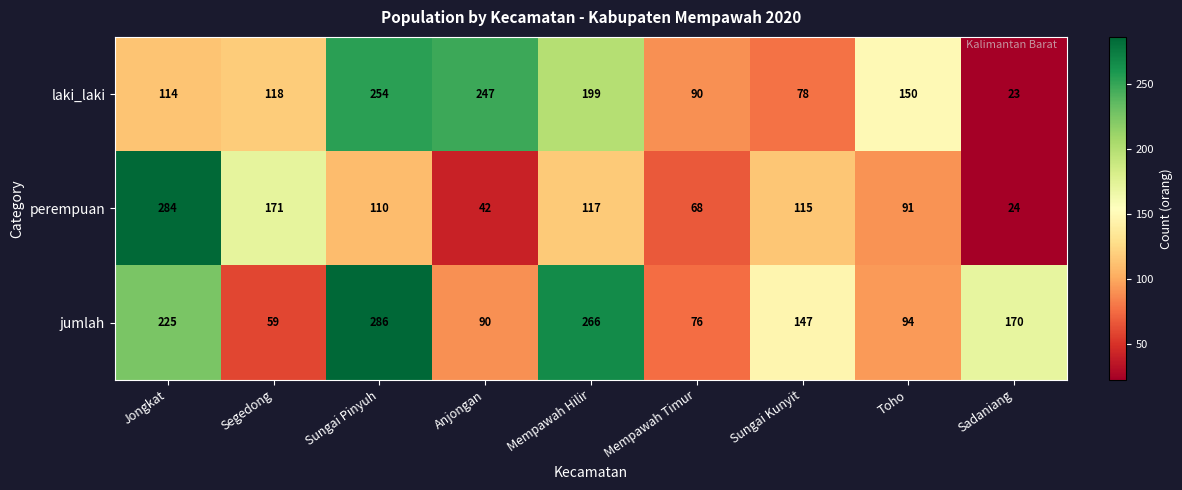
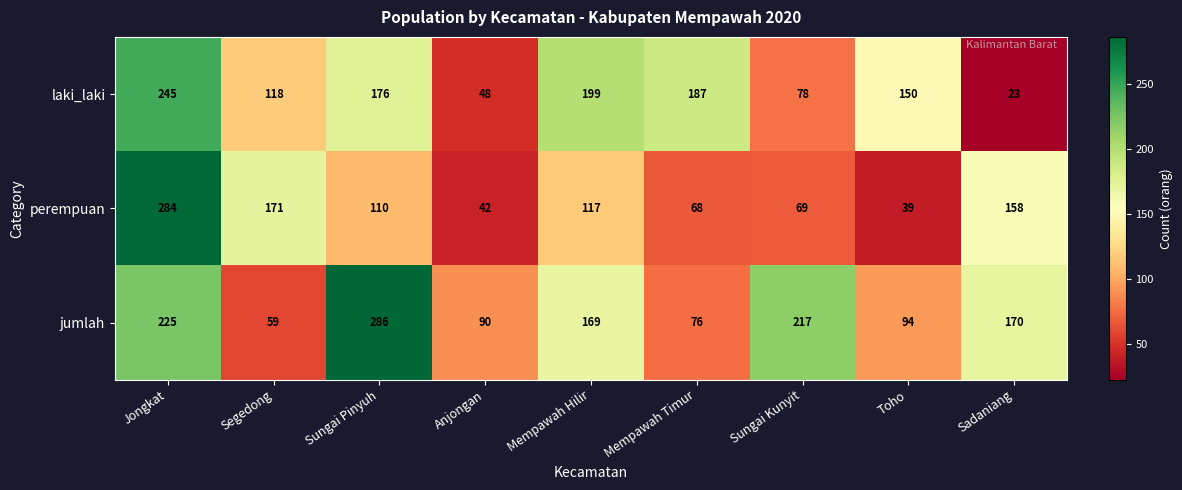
  {
    "laki_laki": {
-     "Jongkat": 114,
+     "Jongkat": 245,
      "Segedong": 118,
-     "Sungai Pinyuh": 254,
-     "Anjongan": 247,
+     "Sungai Pinyuh": 176,
+     "Anjongan": 48,
      "Mempawah Hilir": 199,
-     "Mempawah Timur": 90,
+     "Mempawah Timur": 187,
      "Sungai Kunyit": 78,
      "Toho": 150
    },
    "perempuan": {
      "Jongkat": 284,
      "Segedong": 171,
      "Sungai Pinyuh": 110,
      "Anjongan": 42,
      "Mempawah Hilir": 117,
      "Mempawah Timur": 68,
-     "Sungai Kunyit": 115,
-     "Toho": 91,
-     "Sadaniang": 24
+     "Sungai Kunyit": 69,
+     "Toho": 39,
+     "Sadaniang": 158
    },
    "jumlah": {
      "Jongkat": 225,
      "Segedong": 59,
      "Sungai Pinyuh": 286,
      "Anjongan": 90,
-     "Mempawah Hilir": 266,
+     "Mempawah Hilir": 169,
      "Mempawah Timur": 76,
-     "Sungai Kunyit": 147,
+     "Sungai Kunyit": 217,
      "Toho": 94,
      "Sadaniang": 170
    }
  }
